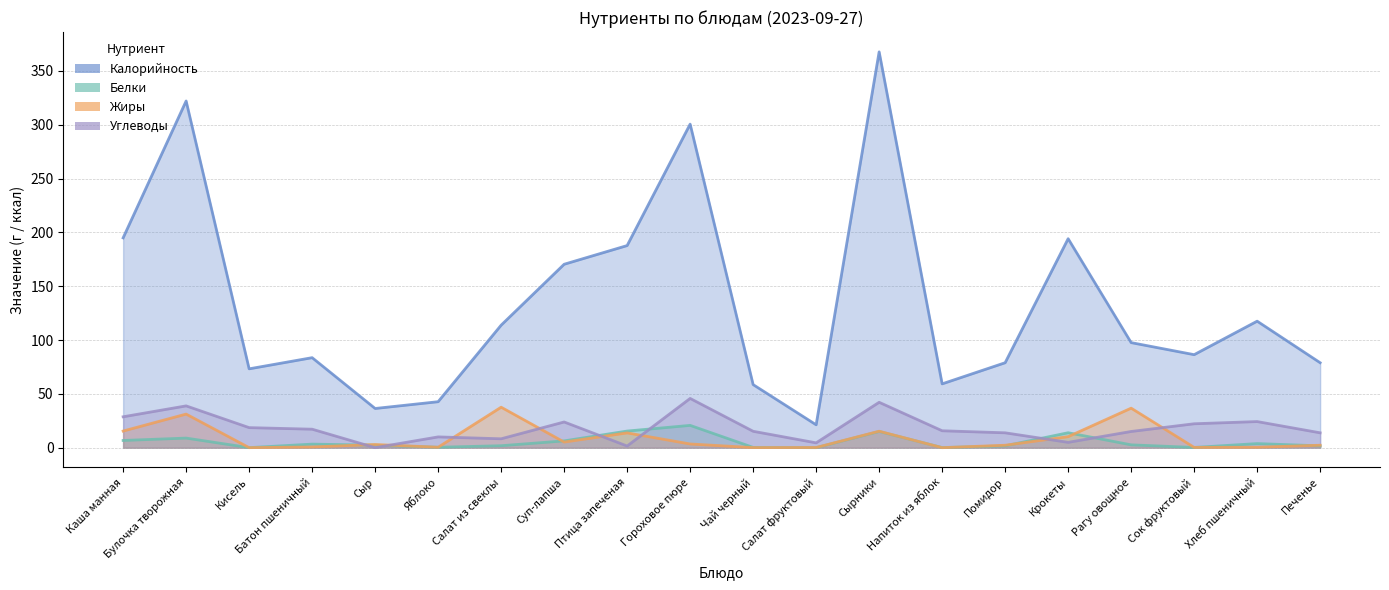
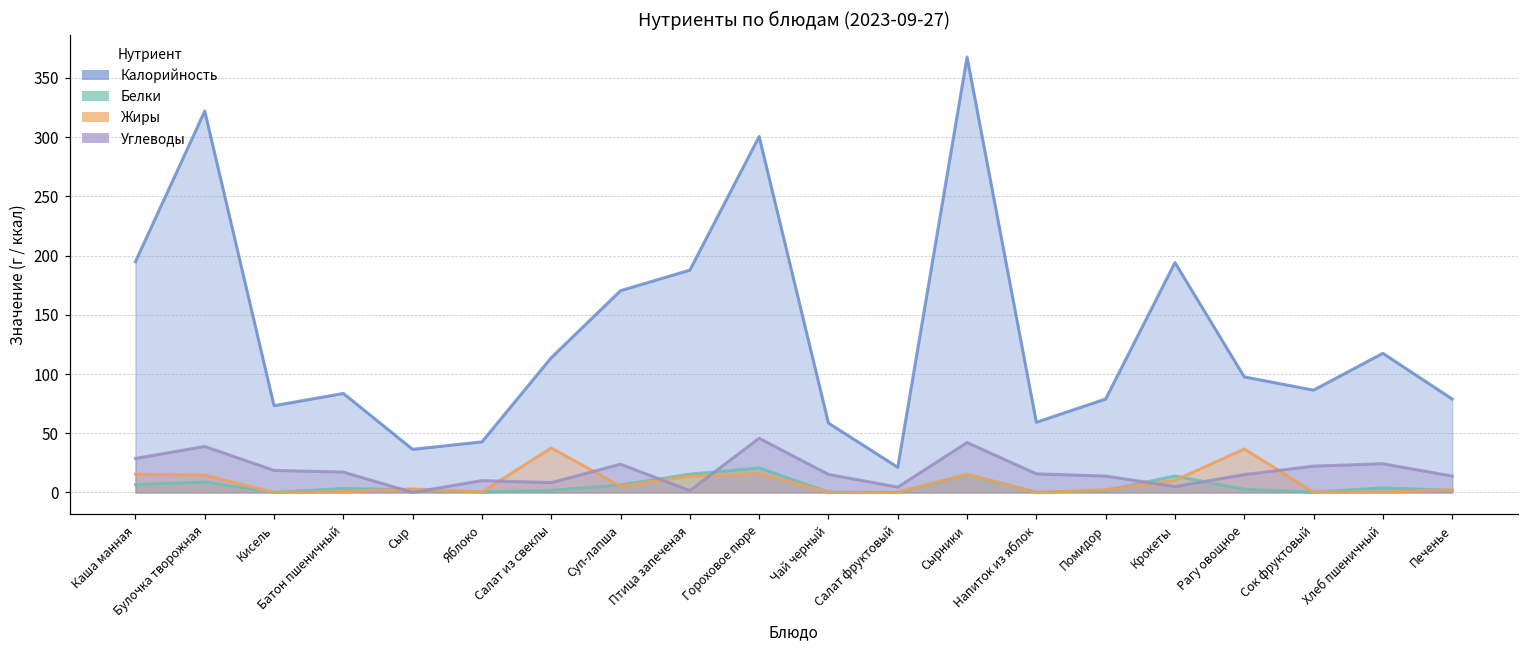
  {
    "Жиры": {
      "Каша манная": 15,
-     "Булочка творожная": 31,
+     "Булочка творожная": 15,
      "Батон пшеничный": 1,
      "Салат из свеклы": 38,
-     "Гороховое пюре": 3,
+     "Гороховое пюре": 16,
      "Крокеты": 10,
      "Рагу овощное": 37,
      "Хлеб пшеничный": 0
    }
  }
